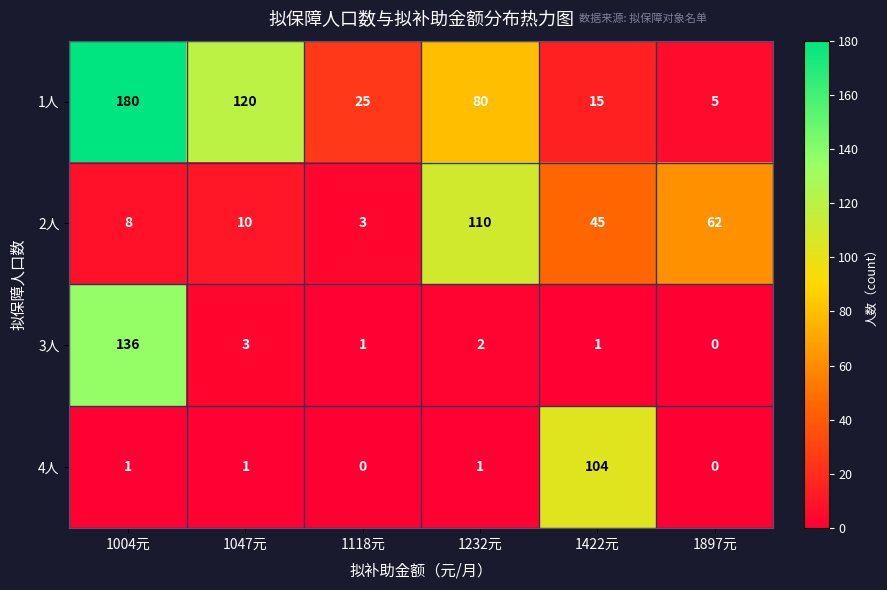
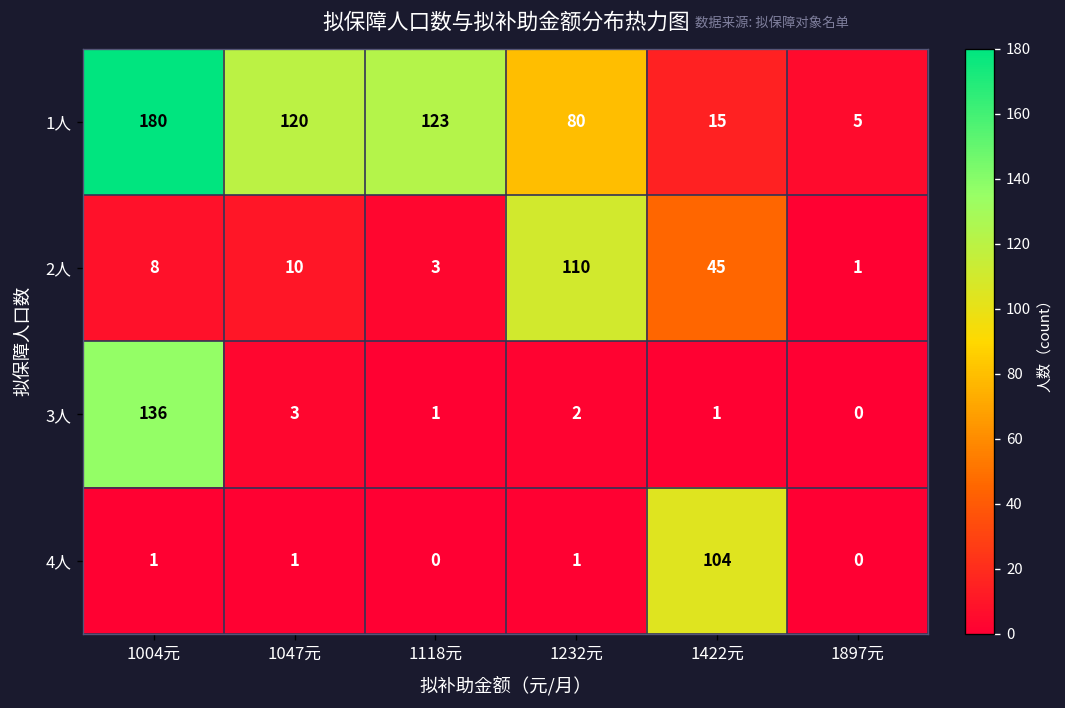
  {
    "1人": {
      "1004元": 180,
      "1047元": 120,
-     "1118元": 25,
+     "1118元": 123,
      "1232元": 80,
      "1422元": 15,
      "1897元": 5
    },
    "2人": {
      "1004元": 8,
      "1047元": 10,
      "1118元": 3,
      "1232元": 110,
      "1422元": 45,
-     "1897元": 62
+     "1897元": 1
    },
    "3人": {
      "1004元": 136,
      "1047元": 3,
      "1118元": 1,
      "1232元": 2,
      "1422元": 1,
      "1897元": 0
    },
    "4人": {
      "1004元": 1,
      "1047元": 1,
      "1118元": 0,
      "1232元": 1,
      "1422元": 104,
      "1897元": 0
    }
  }
